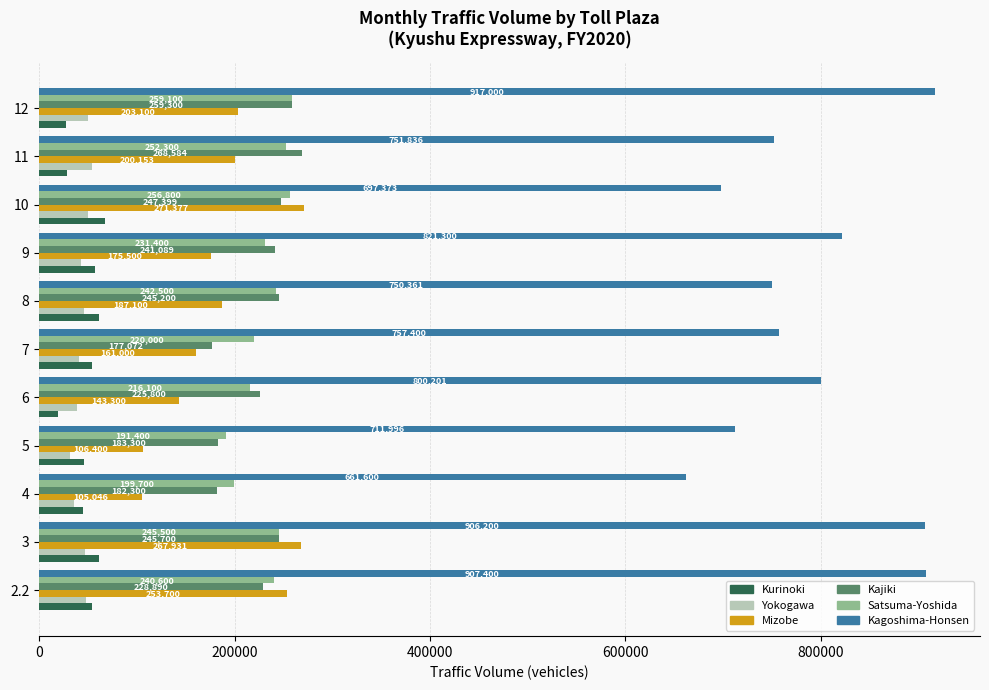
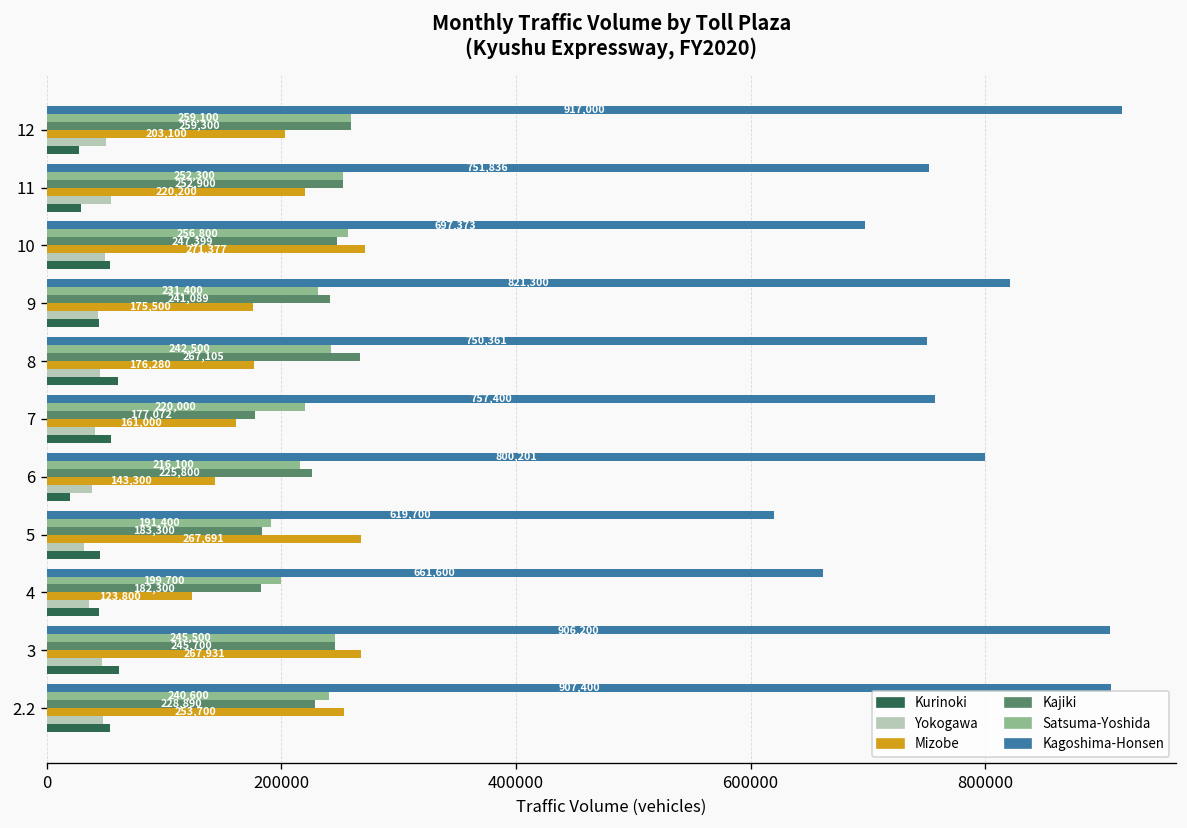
  {
    "Kurinoki": {
      "12": "30000",
      "11": "30000",
-     "10": "70000",
-     "9": "60000",
+     "10": "50000",
+     "9": "40000",
      "8": "60000",
      "7": "50000",
      "6": "20000",
      "5": "50000",
      "4": "40000",
      "3": "60000",
      "2.2": "50000"
    },
    "Mizobe": {
      "12": "203,100",
-     "11": "200,153",
+     "11": "220,200",
      "9": "175,500",
-     "8": "187,100",
+     "8": "176,280",
      "6": "143,300",
-     "5": "106,400",
-     "4": "105,046"
+     "5": "267,691",
+     "4": "123,800"
    },
    "Kajiki": {
-     "11": "268,584",
-     "8": "245,200"
+     "11": "252,900",
+     "8": "267,105"
    },
    "Kagoshima-Honsen": {
      "10": "700000",
      "9": "820000",
-     "5": "710000",
+     "5": "620000",
      "4": "660000"
    }
  }
